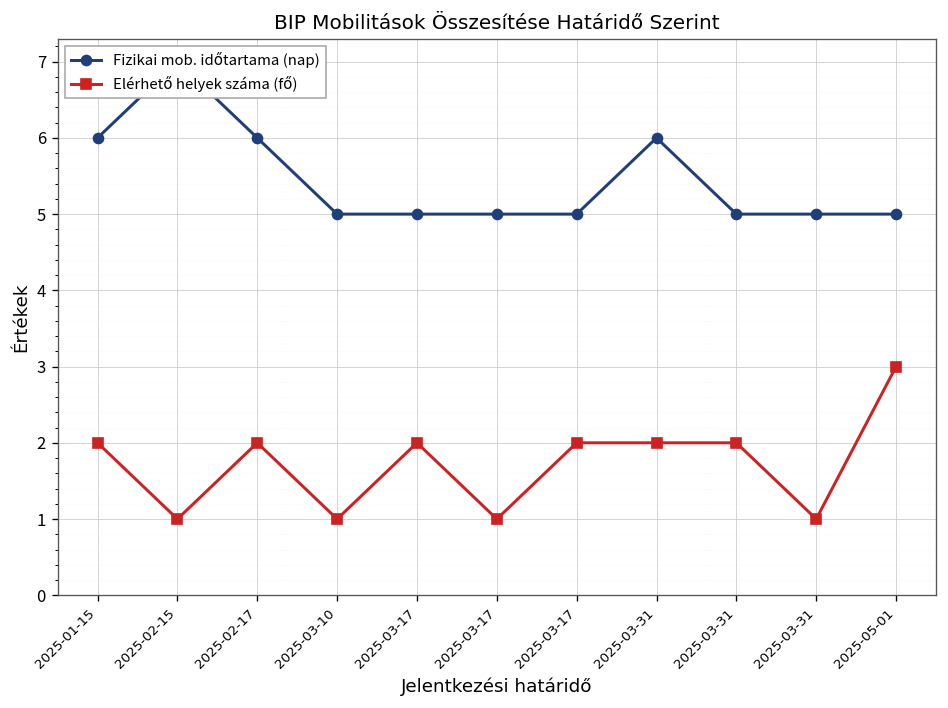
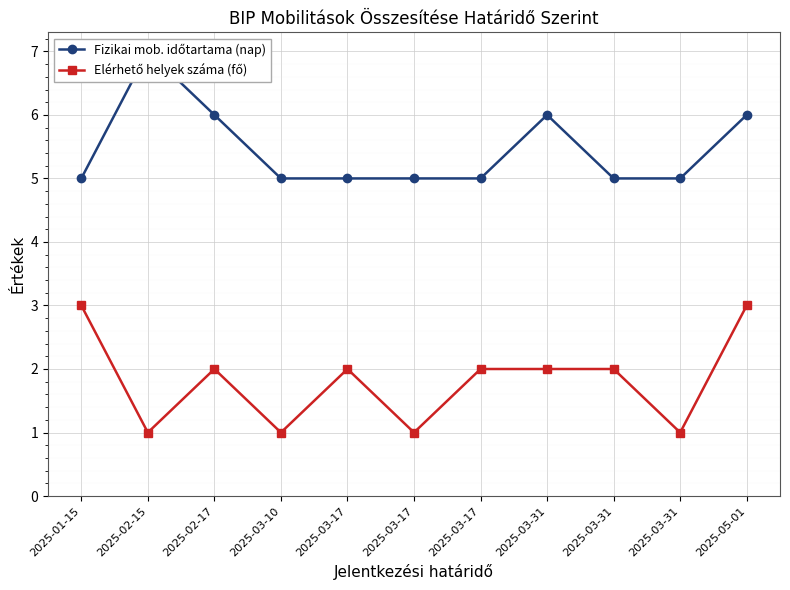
  {
    "Fizikai mob. időtartama (nap)": {
-     "2025-01-15": 6,
+     "2025-01-15": 5,
      "2025-02-17": 6,
      "2025-03-10": 5,
-     "2025-05-01": 5
+     "2025-05-01": 6
    },
    "Elérhető helyek száma (fő)": {
-     "2025-01-15": 2,
+     "2025-01-15": 3,
      "2025-02-15": 1,
      "2025-02-17": 2,
      "2025-03-10": 1,
      "2025-05-01": 3
    }
  }
